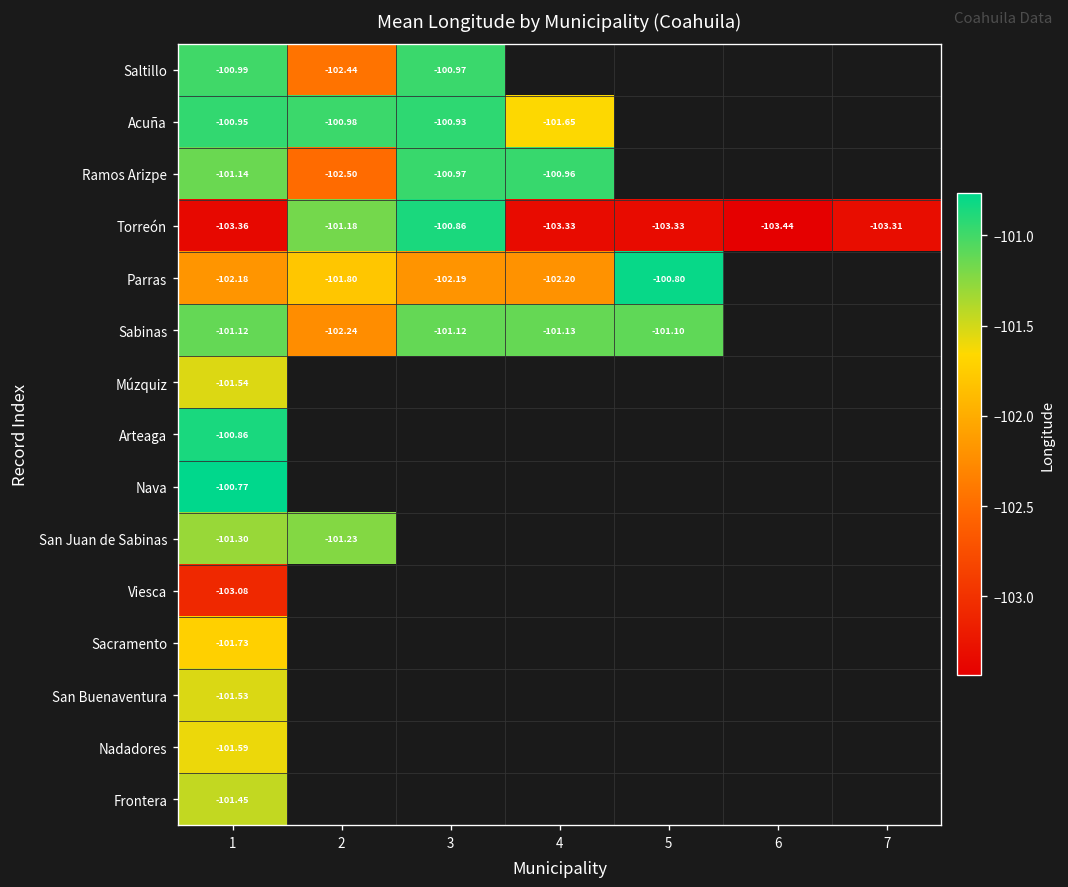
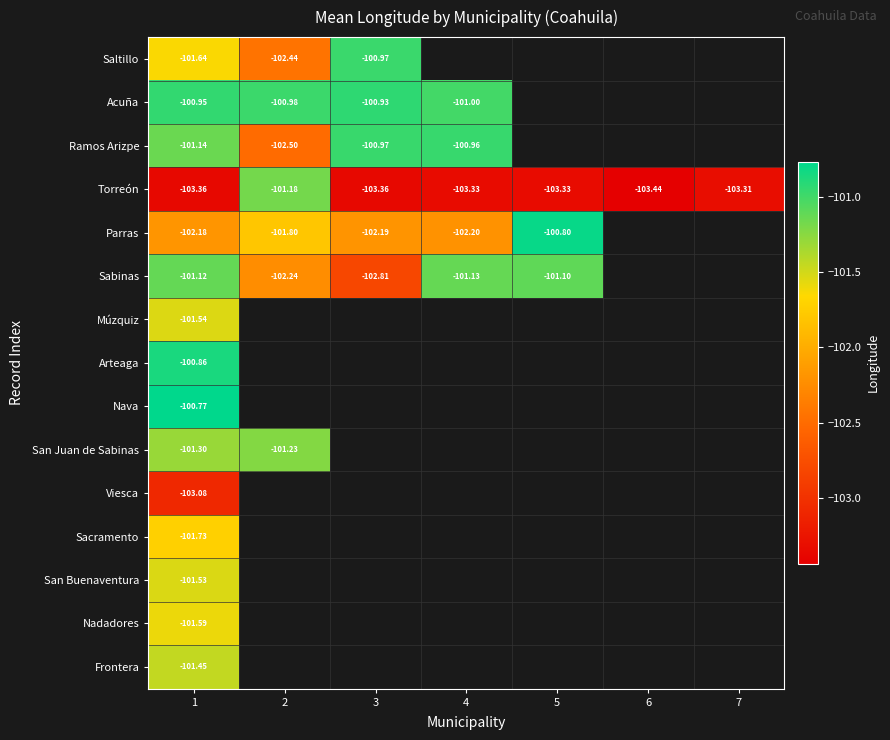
  {
    "Saltillo": {
-     "1": -100.99,
+     "1": -101.64,
      "2": -102.44,
      "3": -100.97
    },
    "Acuña": {
      "1": -100.95,
      "2": -100.98,
      "3": -100.93,
-     "4": -101.65
+     "4": -101.00
    },
    "Ramos Arizpe": {
      "1": -101.14,
      "2": -102.50,
      "3": -100.97,
      "4": -100.96
    },
    "Torreón": {
      "1": -103.36,
      "2": -101.18,
-     "3": -100.86,
+     "3": -103.36,
      "4": -103.33,
      "5": -103.33,
      "6": -103.44,
      "7": -103.31
    },
    "Parras": {
      "1": -102.18,
      "2": -101.80,
      "3": -102.19,
      "4": -102.20,
      "5": -100.80
    },
    "Sabinas": {
      "1": -101.12,
      "2": -102.24,
-     "3": -101.12,
+     "3": -102.81,
      "4": -101.13,
      "5": -101.10
    },
    "Múzquiz": {
      "1": -101.54
    },
    "Arteaga": {
      "1": -100.86
    },
    "Nava": {
      "1": -100.77
    },
    "San Juan de Sabinas": {
      "1": -101.30,
      "2": -101.23
    },
    "Viesca": {
      "1": -103.08
    },
    "Sacramento": {
      "1": -101.73
    },
    "San Buenaventura": {
      "1": -101.53
    },
    "Nadadores": {
      "1": -101.59
    },
    "Frontera": {
      "1": -101.45
    }
  }
